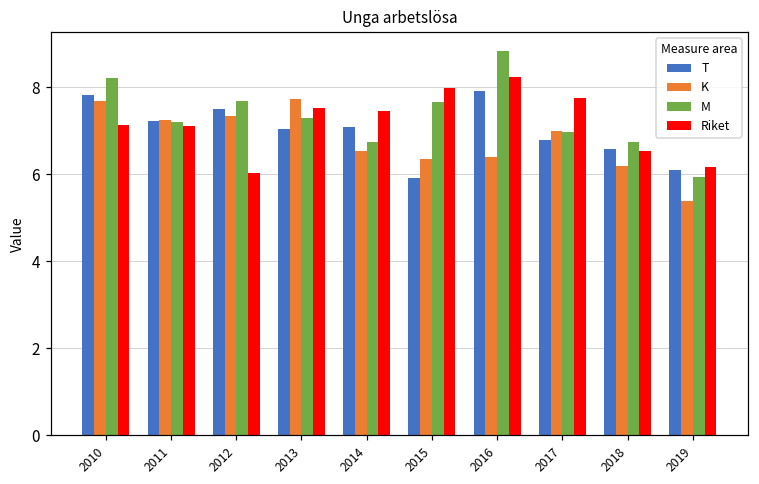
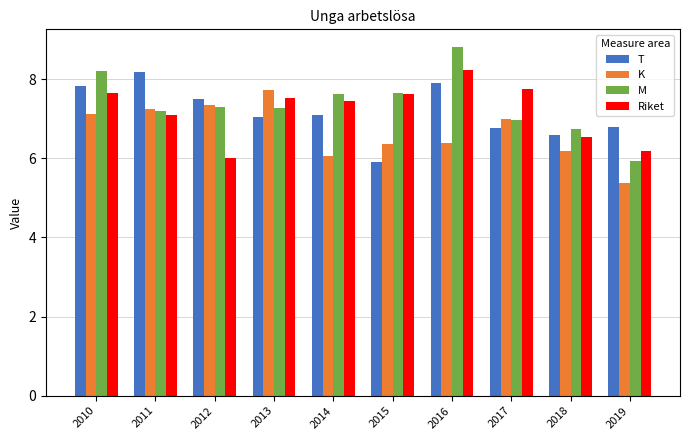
  {
    "T": {
      "2010": 7.8,
-     "2011": 7.2,
+     "2011": 8.2,
      "2012": 7.5,
      "2013": 7.0,
      "2014": 7.1,
      "2015": 5.9,
      "2016": 7.9,
      "2017": 6.8,
      "2018": 6.6,
-     "2019": 6.1
+     "2019": 6.8
    },
    "K": {
-     "2010": 7.7,
+     "2010": 7.1,
      "2011": 7.3,
      "2012": 7.3,
      "2013": 7.7,
-     "2014": 6.5,
+     "2014": 6.1,
      "2015": 6.4,
      "2016": 6.4,
      "2017": 7.0,
      "2018": 6.2,
      "2019": 5.4
    },
    "M": {
      "2010": 8.2,
      "2011": 7.2,
-     "2012": 7.7,
+     "2012": 7.3,
      "2013": 7.3,
-     "2014": 6.7,
+     "2014": 7.6,
      "2015": 7.7,
      "2016": 8.8,
      "2017": 7.0,
      "2018": 6.7,
      "2019": 5.9
    },
    "Riket": {
-     "2010": 7.1,
+     "2010": 7.6,
      "2011": 7.1,
      "2012": 6.0,
      "2013": 7.5,
      "2014": 7.5,
-     "2015": 8.0,
+     "2015": 7.6,
      "2016": 8.2,
      "2017": 7.8,
      "2018": 6.5,
      "2019": 6.2
    }
  }
